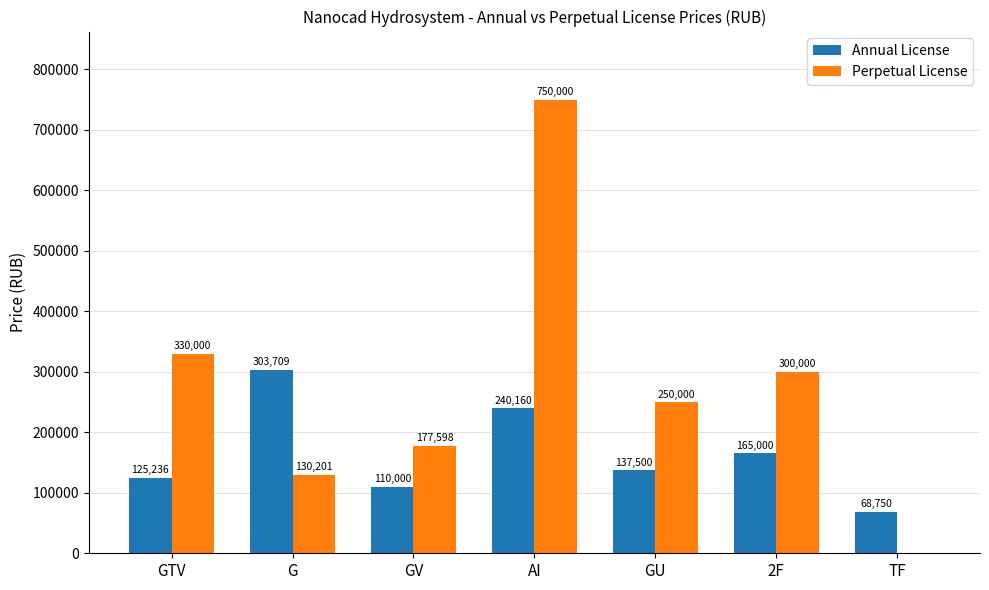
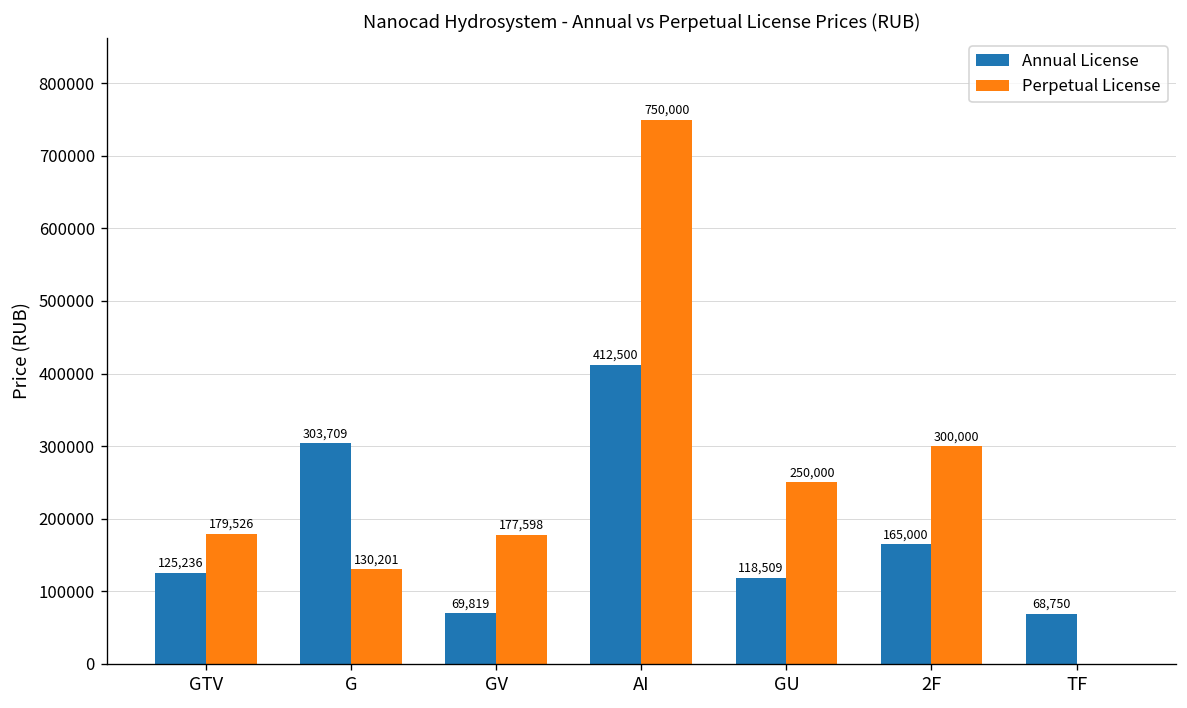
  {
    "Annual License": {
      "GTV": "125,236",
      "G": "303,709",
-     "GV": "110,000",
-     "AI": "240,160",
-     "GU": "137,500",
+     "GV": "69,819",
+     "AI": "412,500",
+     "GU": "118,509",
      "2F": "165,000",
      "TF": "68,750"
    },
    "Perpetual License": {
-     "GTV": "330,000",
+     "GTV": "179,526",
      "G": "130,201",
      "GV": "177,598",
      "AI": "750,000",
      "GU": "250,000",
      "2F": "300,000"
    }
  }
